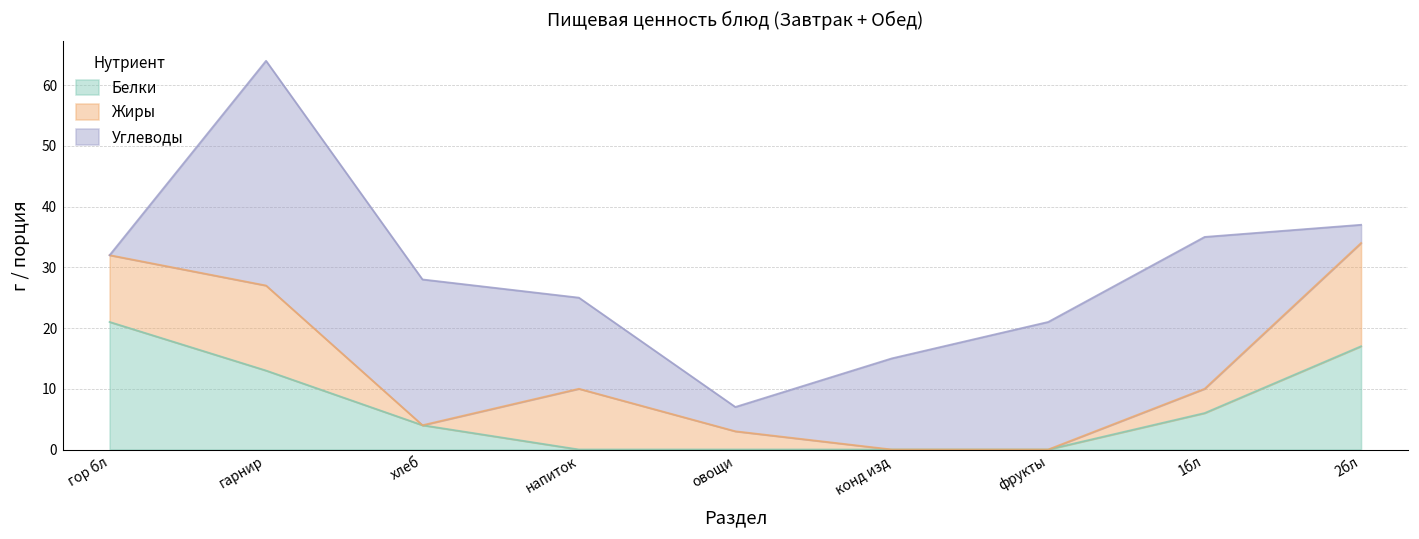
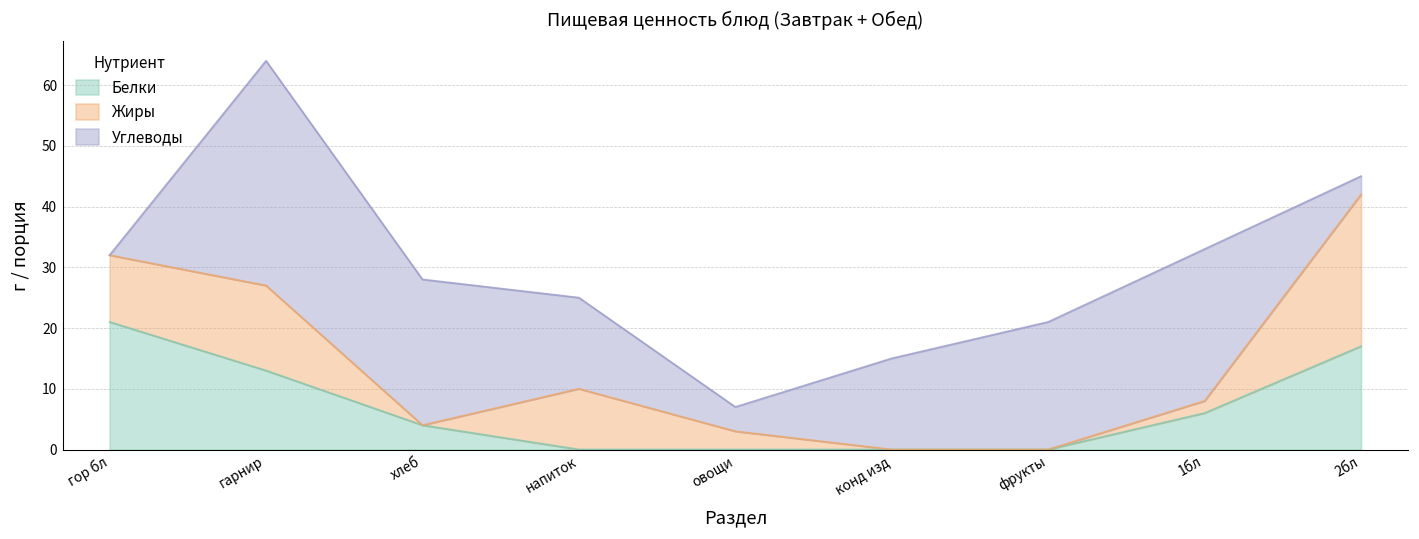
  {
    "Жиры": {
      "гарнир": 14,
      "напиток": 10,
      "овощи": 3,
-     "1бл": 4,
-     "2бл": 17
+     "1бл": 2,
+     "2бл": 25
    }
  }
